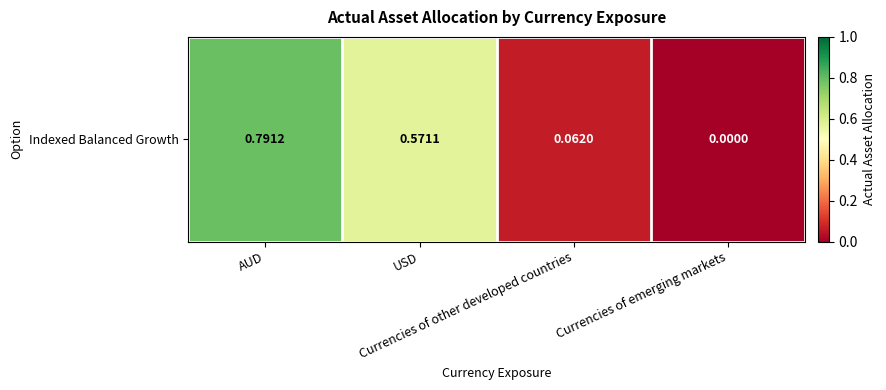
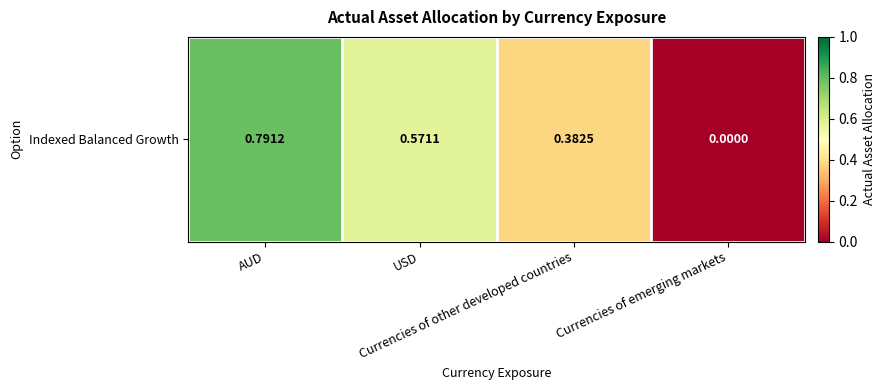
  {
    "Indexed Balanced Growth": {
      "AUD": 0.7912,
      "USD": 0.5711,
-     "Currencies of other developed countries": 0.0620,
+     "Currencies of other developed countries": 0.3825,
      "Currencies of emerging markets": 0.0000
    }
  }
